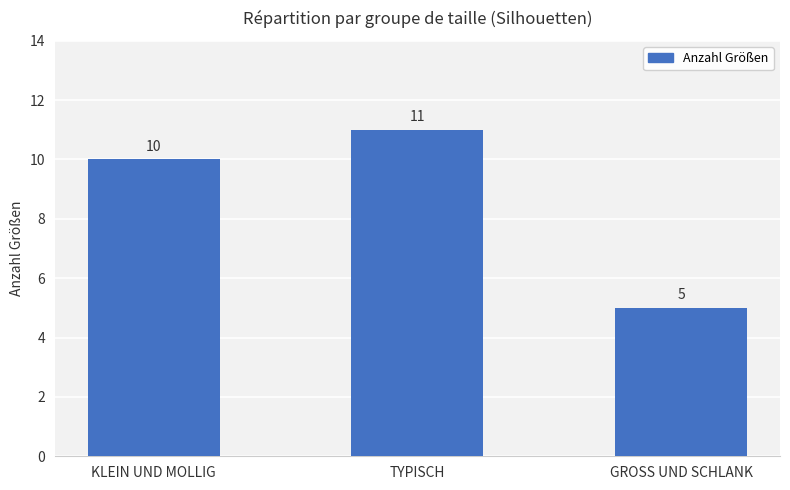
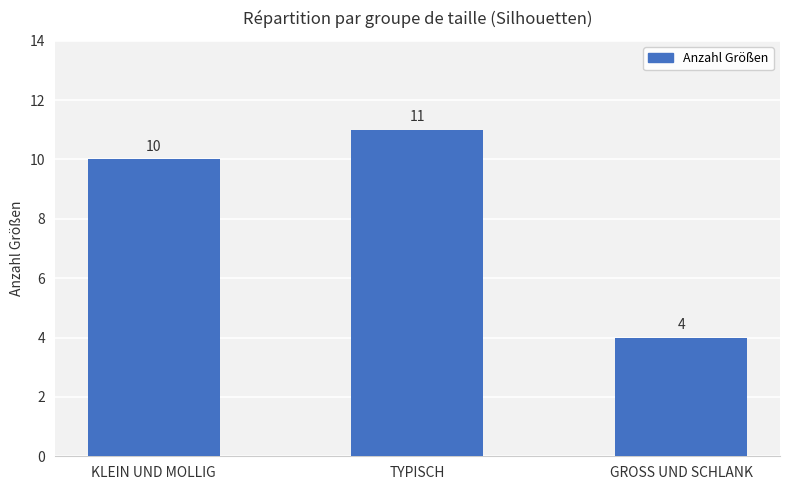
  {
    "KLEIN UND MOLLIG": 10,
    "TYPISCH": 11,
-   "GROSS UND SCHLANK": 5
+   "GROSS UND SCHLANK": 4
  }
